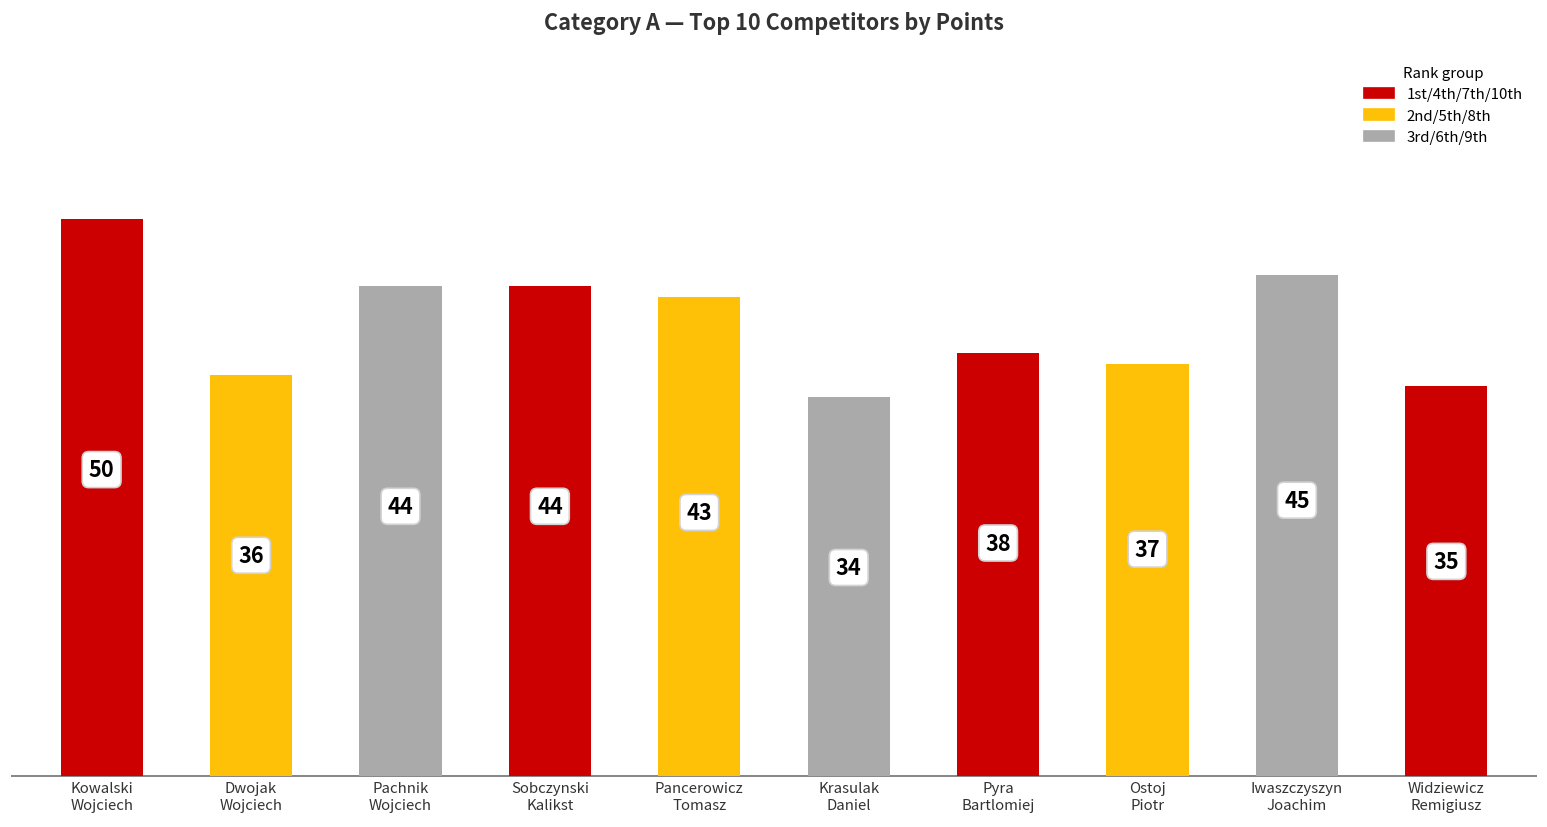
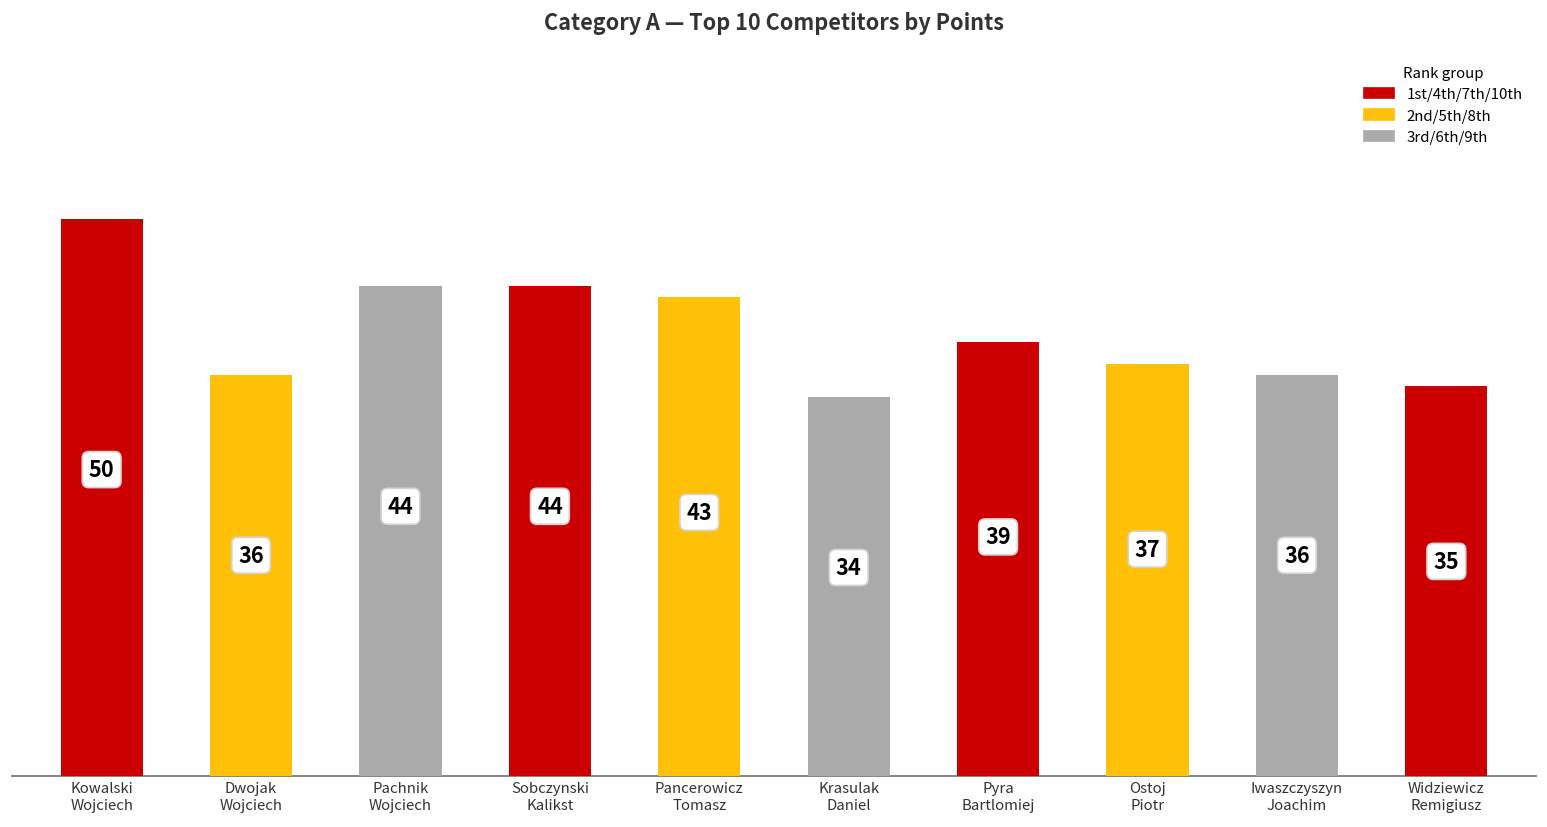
  {
-   "Pyra Bartlomiej": 38,
-   "Iwaszczyszyn Joachim": 45
+   "Pyra Bartlomiej": 39,
+   "Iwaszczyszyn Joachim": 36
  }
